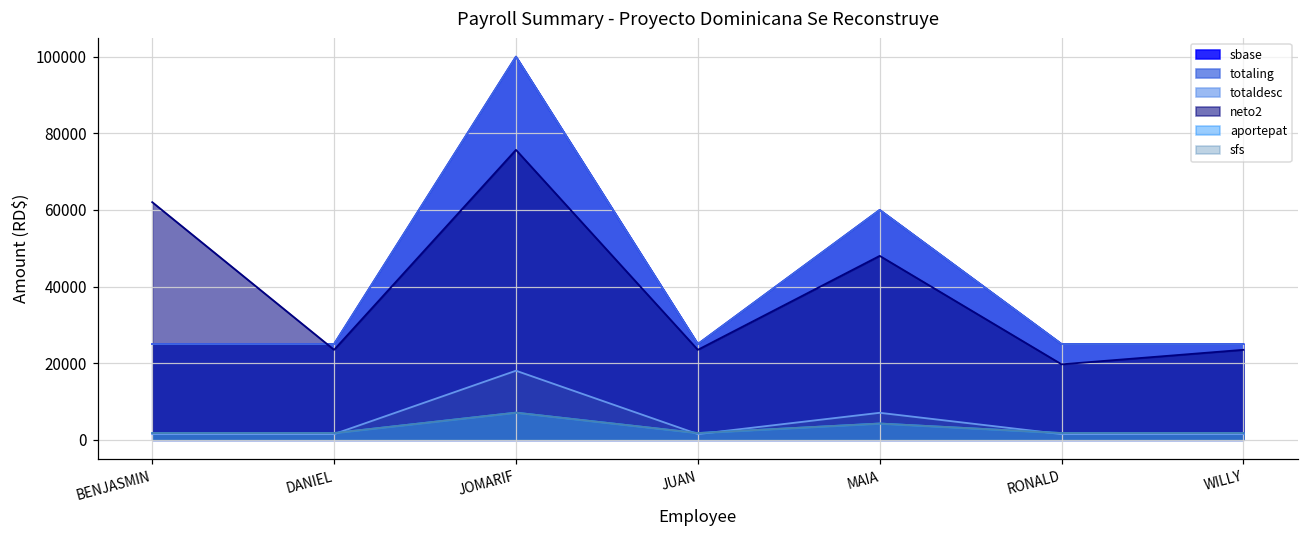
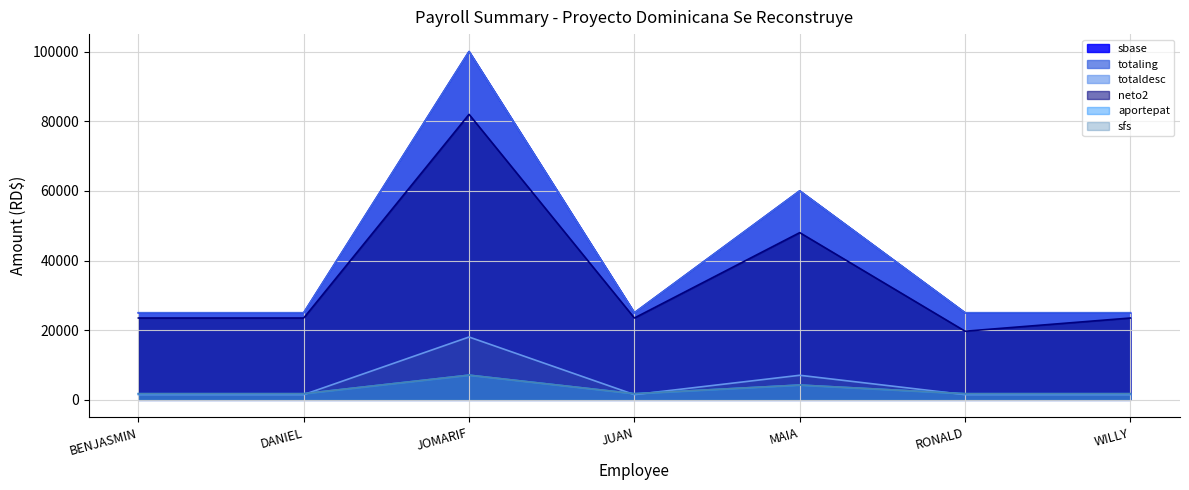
  {
    "neto2": {
-     "BENJASMIN": 62000,
+     "BENJASMIN": 23000,
      "DANIEL": 23000,
-     "JOMARIF": 76000,
+     "JOMARIF": 82000,
      "JUAN": 23000,
      "MAIA": 48000,
      "RONALD": 20000,
      "WILLY": 23000
    }
  }
